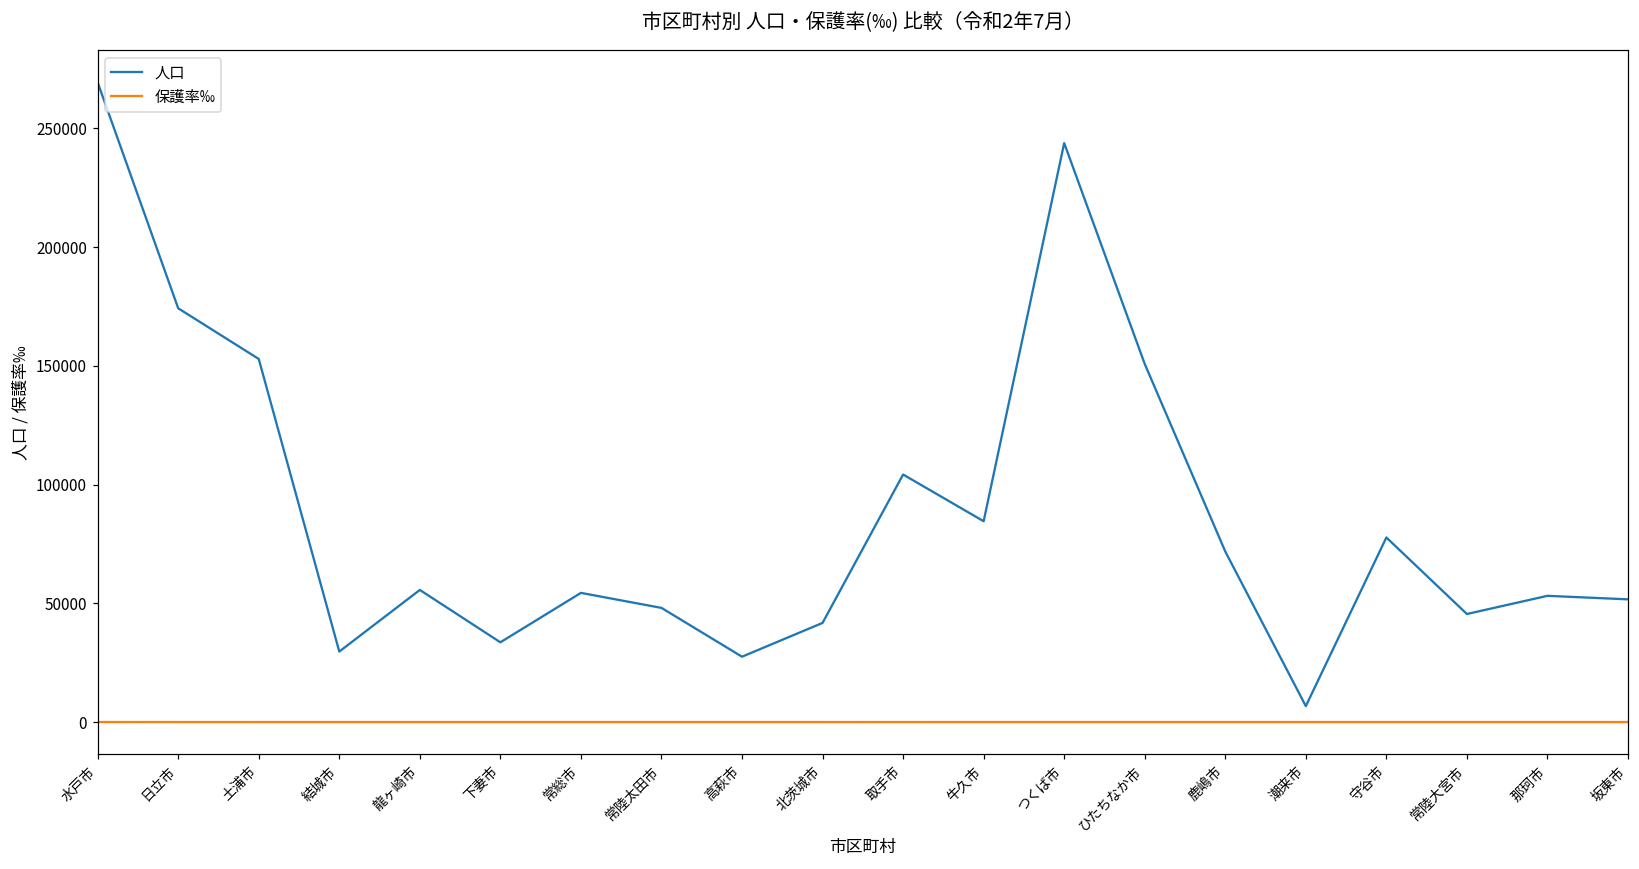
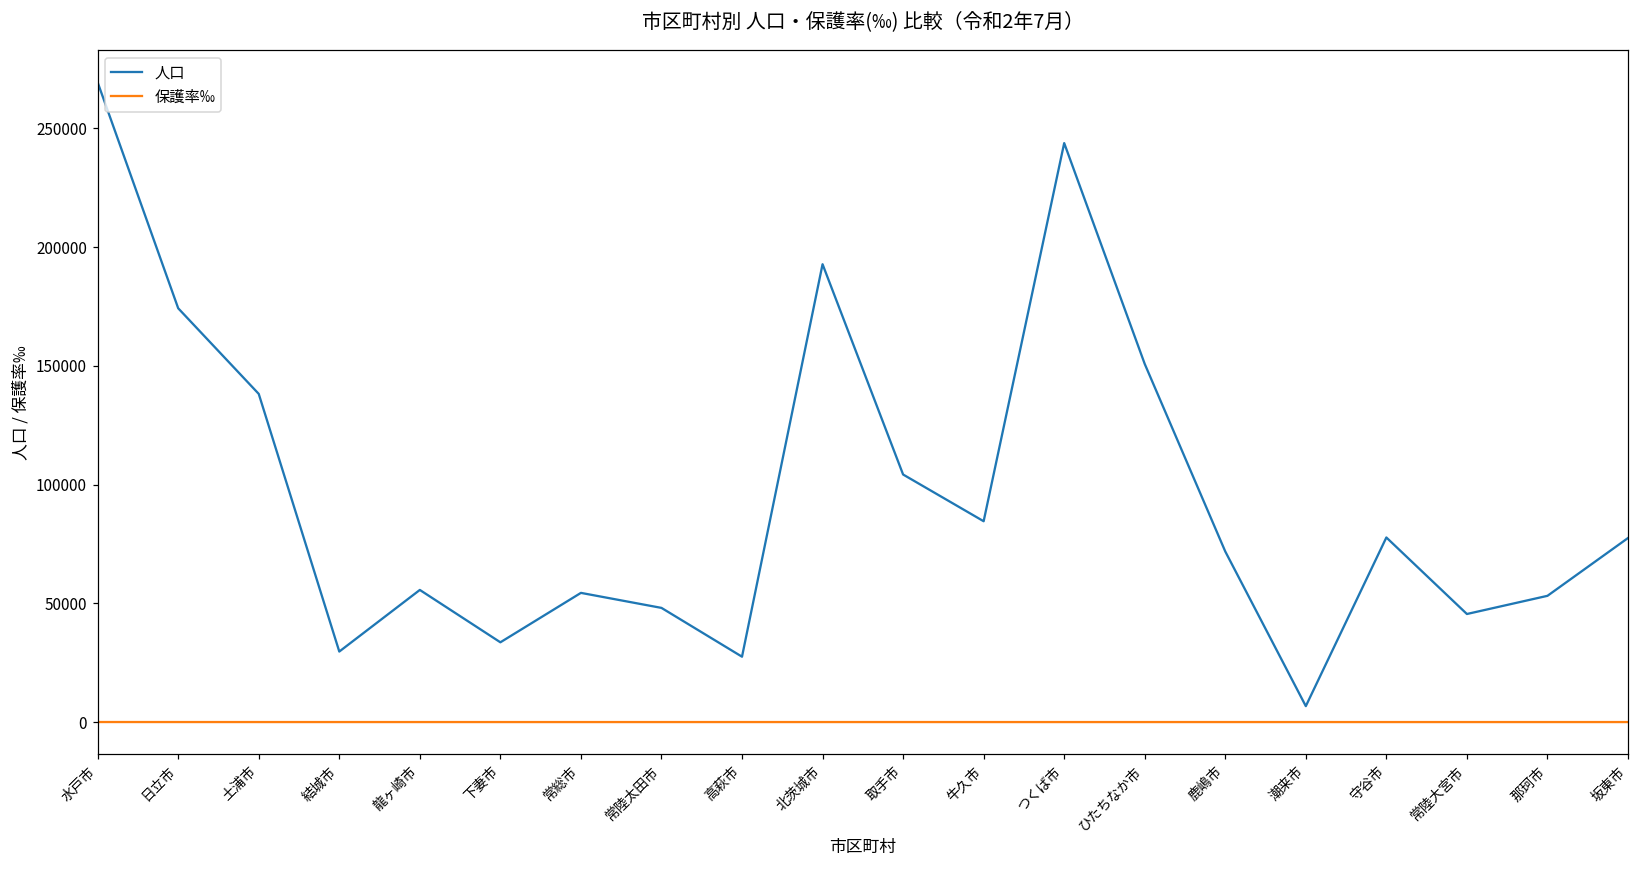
  {
    "人口": {
      "水戸市": 269000,
      "日立市": 174000,
-     "土浦市": 153000,
+     "土浦市": 138000,
      "結城市": 30000,
      "龍ヶ崎市": 56000,
      "下妻市": 34000,
      "常総市": 54000,
      "常陸太田市": 48000,
      "高萩市": 28000,
-     "北茨城市": 42000,
+     "北茨城市": 193000,
      "取手市": 104000,
      "牛久市": 85000,
      "つくば市": 244000,
      "ひたちなか市": 151000,
      "鹿嶋市": 72000,
      "潮来市": 7000,
      "守谷市": 78000,
      "常陸大宮市": 46000,
      "那珂市": 53000,
-     "坂東市": 52000
+     "坂東市": 77000
    },
    "保護率‰": {
      "水戸市": 0,
      "日立市": 0,
      "土浦市": 0,
      "結城市": 0,
      "龍ヶ崎市": 0,
      "下妻市": 0,
      "常総市": 0,
      "常陸太田市": 0,
      "高萩市": 0,
      "北茨城市": 0,
      "取手市": 0,
      "牛久市": 0,
      "つくば市": 0,
      "ひたちなか市": 0,
      "鹿嶋市": 0,
      "潮来市": 0,
      "守谷市": 0,
      "常陸大宮市": 0,
      "那珂市": 0,
      "坂東市": 0
    }
  }
